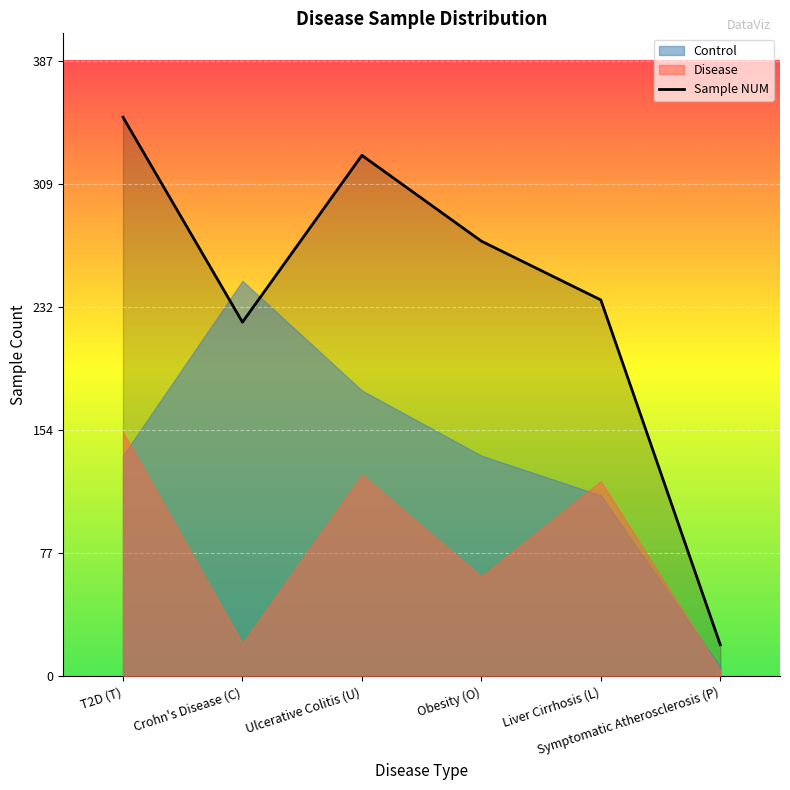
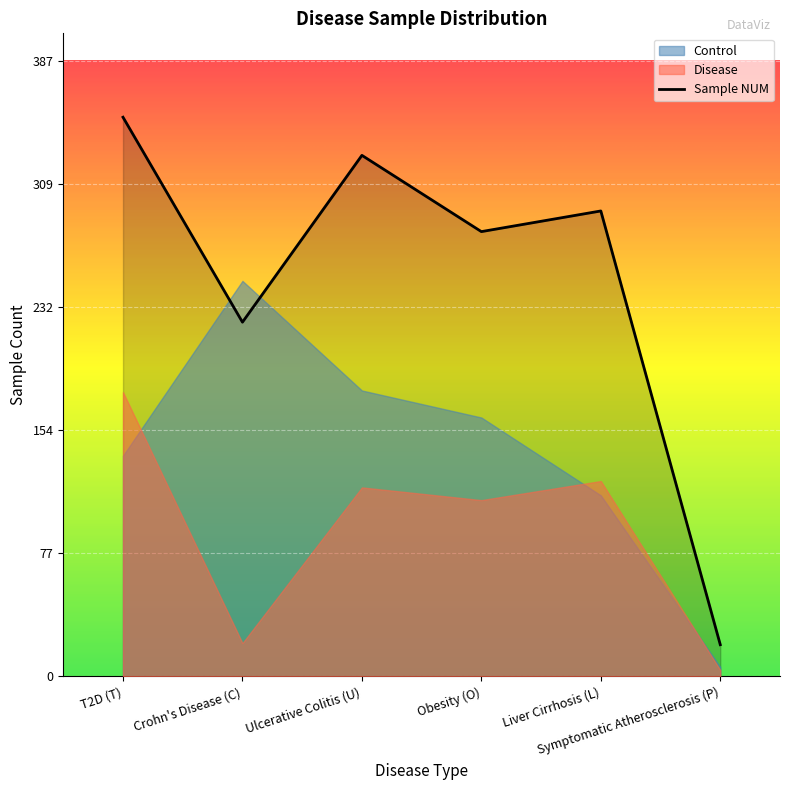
  {
    "Sample NUM": {
      "T2D (T)": 352,
      "Crohn's Disease (C)": 223,
      "Ulcerative Colitis (U)": 328,
-     "Obesity (O)": 274,
-     "Liver Cirrhosis (L)": 237,
+     "Obesity (O)": 280,
+     "Liver Cirrhosis (L)": 293,
      "Symptomatic Atherosclerosis (P)": 20
    },
    "Control": {
      "T2D (T)": 139,
      "Crohn's Disease (C)": 249,
      "Ulcerative Colitis (U)": 180,
-     "Obesity (O)": 139,
+     "Obesity (O)": 163,
      "Liver Cirrhosis (L)": 114,
      "Symptomatic Atherosclerosis (P)": 6
    },
    "Disease": {
-     "T2D (T)": 154,
+     "T2D (T)": 179,
      "Crohn's Disease (C)": 21,
-     "Ulcerative Colitis (U)": 127,
-     "Obesity (O)": 63,
+     "Ulcerative Colitis (U)": 119,
+     "Obesity (O)": 111,
      "Liver Cirrhosis (L)": 123,
      "Symptomatic Atherosclerosis (P)": 4
    }
  }
